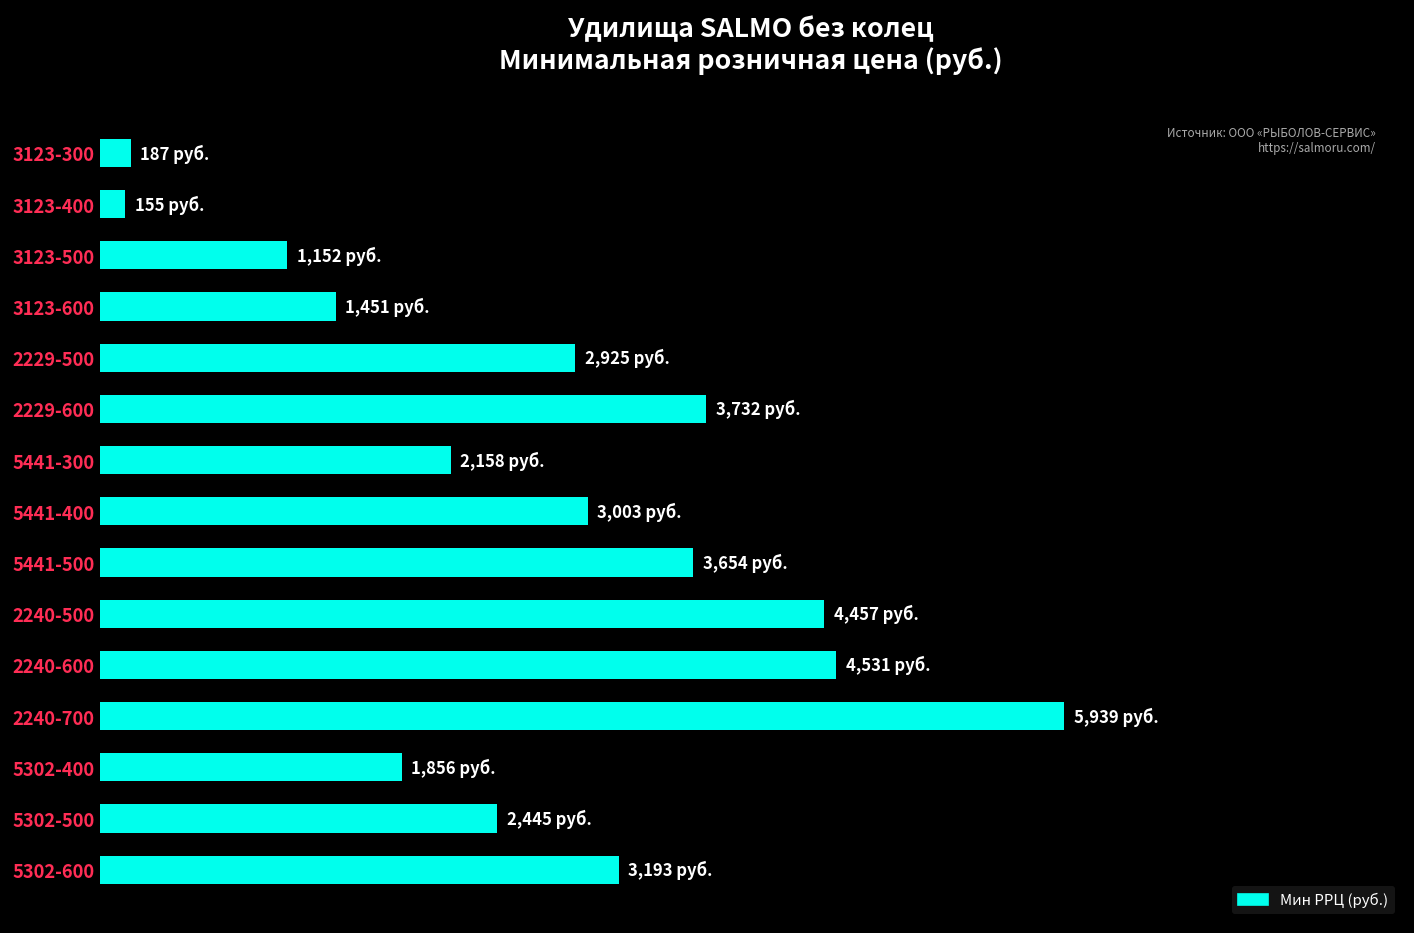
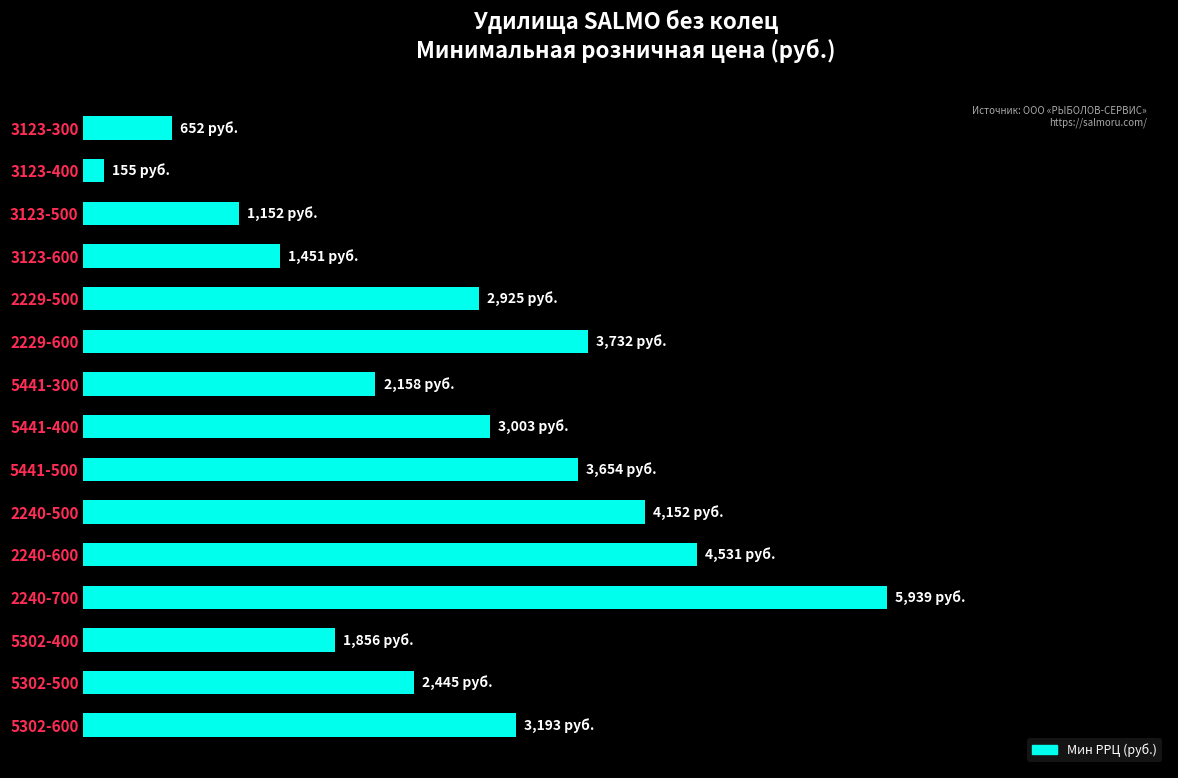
  {
-   "3123-300": "187",
+   "3123-300": "652",
    "3123-400": "155",
    "3123-500": "1,152",
    "3123-600": "1,451",
    "2229-500": "2,925",
    "2229-600": "3,732",
    "5441-300": "2,158",
    "5441-400": "3,003",
    "5441-500": "3,654",
-   "2240-500": "4,457",
+   "2240-500": "4,152",
    "2240-600": "4,531",
    "2240-700": "5,939",
    "5302-400": "1,856",
    "5302-500": "2,445",
    "5302-600": "3,193"
  }
